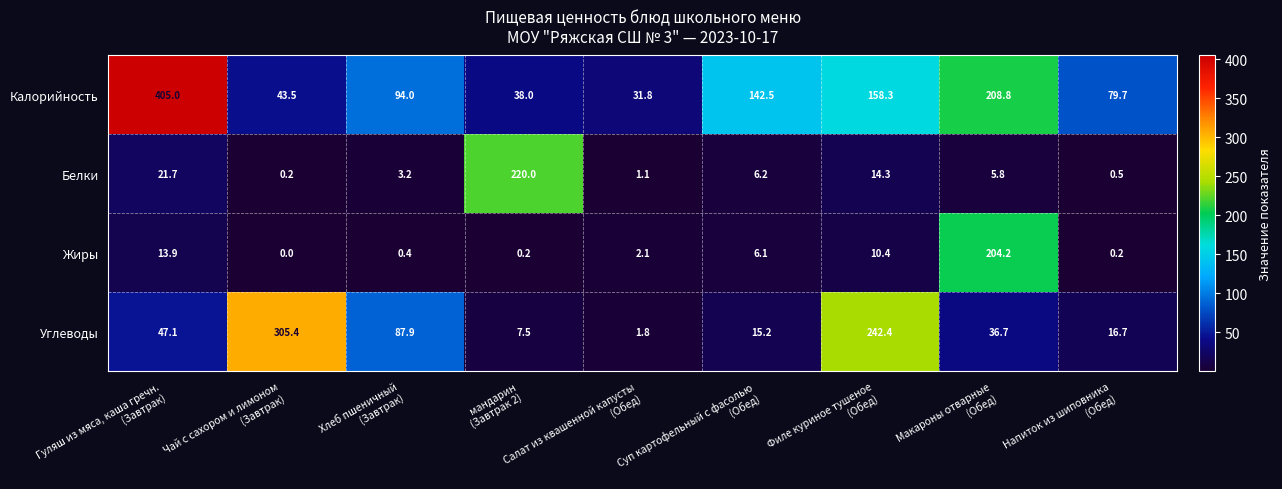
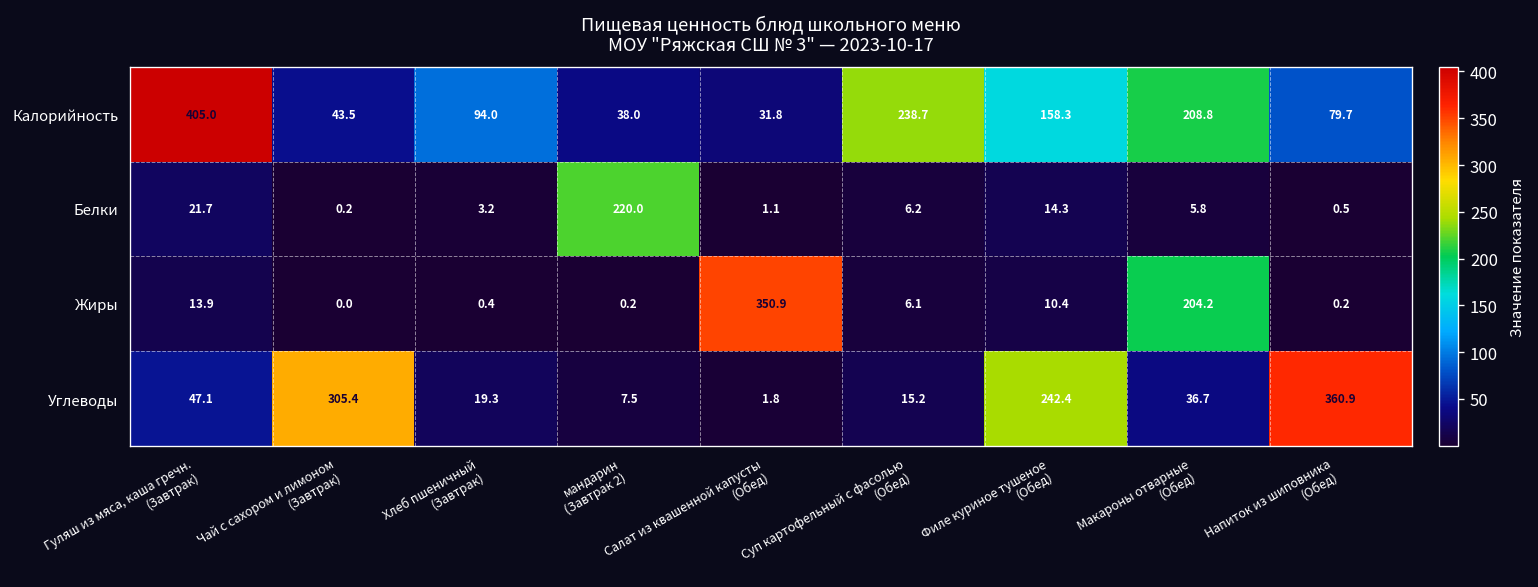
  {
    "Калорийность": {
      "Гуляш из мяса, каша гречн. (Завтрак)": 405.0,
      "Чай с сахором и лимоном (Завтрак)": 43.5,
      "Хлеб пшеничный (Завтрак)": 94.0,
      "мандарин (Завтрак 2)": 38.0,
      "Салат из квашенной капусты (Обед)": 31.8,
-     "Суп картофельный с фасолью (Обед)": 142.5,
+     "Суп картофельный с фасолью (Обед)": 238.7,
      "Филе куриное тушеное (Обед)": 158.3,
      "Макароны отварные (Обед)": 208.8,
      "Напиток из шиповника (Обед)": 79.7
    },
    "Белки": {
      "Гуляш из мяса, каша гречн. (Завтрак)": 21.7,
      "Чай с сахором и лимоном (Завтрак)": 0.2,
      "Хлеб пшеничный (Завтрак)": 3.2,
      "мандарин (Завтрак 2)": 220.0,
      "Салат из квашенной капусты (Обед)": 1.1,
      "Суп картофельный с фасолью (Обед)": 6.2,
      "Филе куриное тушеное (Обед)": 14.3,
      "Макароны отварные (Обед)": 5.8,
      "Напиток из шиповника (Обед)": 0.5
    },
    "Жиры": {
      "Гуляш из мяса, каша гречн. (Завтрак)": 13.9,
      "Чай с сахором и лимоном (Завтрак)": 0.0,
      "Хлеб пшеничный (Завтрак)": 0.4,
      "мандарин (Завтрак 2)": 0.2,
-     "Салат из квашенной капусты (Обед)": 2.1,
+     "Салат из квашенной капусты (Обед)": 350.9,
      "Суп картофельный с фасолью (Обед)": 6.1,
      "Филе куриное тушеное (Обед)": 10.4,
      "Макароны отварные (Обед)": 204.2,
      "Напиток из шиповника (Обед)": 0.2
    },
    "Углеводы": {
      "Гуляш из мяса, каша гречн. (Завтрак)": 47.1,
      "Чай с сахором и лимоном (Завтрак)": 305.4,
-     "Хлеб пшеничный (Завтрак)": 87.9,
+     "Хлеб пшеничный (Завтрак)": 19.3,
      "мандарин (Завтрак 2)": 7.5,
      "Салат из квашенной капусты (Обед)": 1.8,
      "Суп картофельный с фасолью (Обед)": 15.2,
      "Филе куриное тушеное (Обед)": 242.4,
      "Макароны отварные (Обед)": 36.7,
-     "Напиток из шиповника (Обед)": 16.7
+     "Напиток из шиповника (Обед)": 360.9
    }
  }
